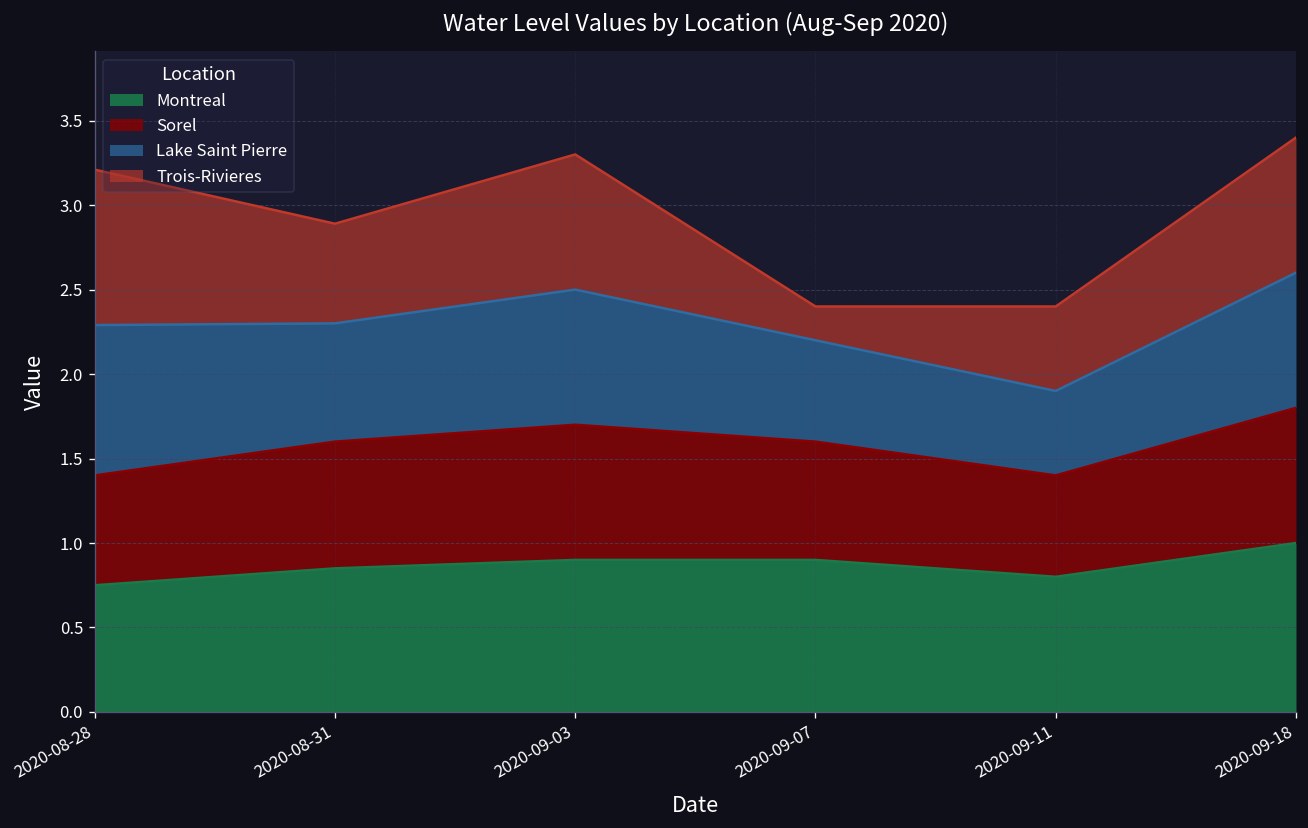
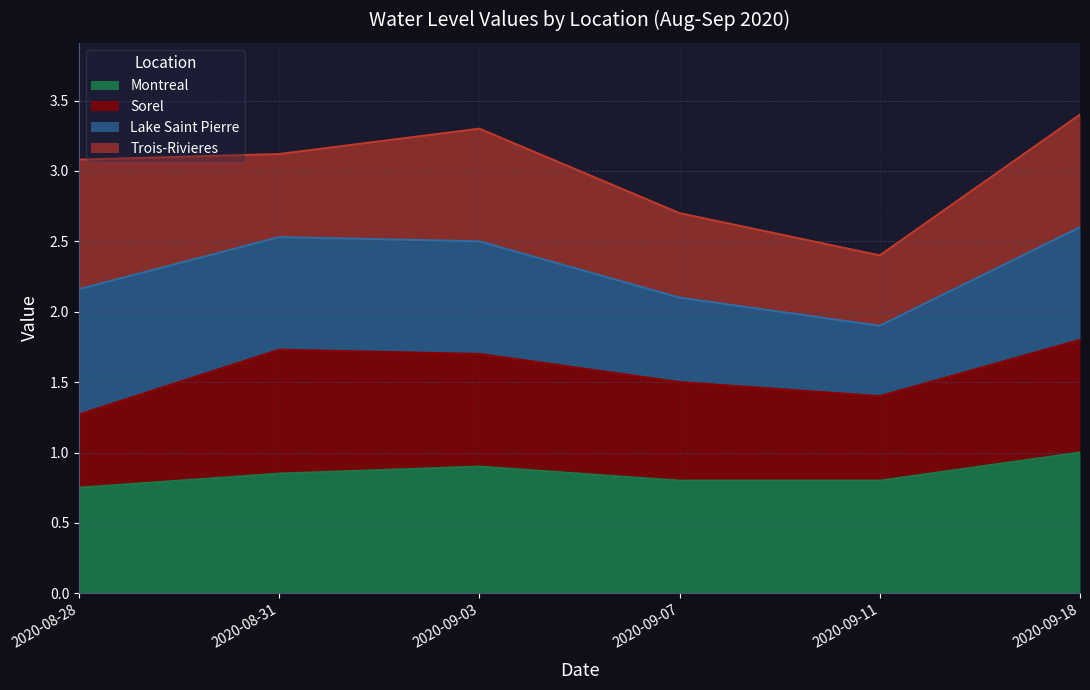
  {
    "Montreal": {
      "2020-08-28": 0.75,
      "2020-08-31": 0.85,
      "2020-09-03": 0.9,
-     "2020-09-07": 0.9,
+     "2020-09-07": 0.8,
      "2020-09-11": 0.8,
      "2020-09-18": 1.0
    },
    "Sorel": {
-     "2020-08-28": 0.65,
-     "2020-08-31": 0.75,
+     "2020-08-28": 0.52,
+     "2020-08-31": 0.88,
      "2020-09-03": 0.80,
      "2020-09-07": 0.70,
      "2020-09-11": 0.60,
      "2020-09-18": 0.80
    },
    "Lake Saint Pierre": {
      "2020-08-28": 0.9,
-     "2020-08-31": 0.7,
+     "2020-08-31": 0.8,
      "2020-09-03": 0.8,
      "2020-09-07": 0.6,
      "2020-09-11": 0.5,
      "2020-09-18": 0.8
    },
    "Trois-Rivieres": {
      "2020-08-28": 0.92,
      "2020-08-31": 0.6,
      "2020-09-03": 0.8,
-     "2020-09-07": 0.2,
+     "2020-09-07": 0.6,
      "2020-09-11": 0.5,
      "2020-09-18": 0.8
    }
  }
